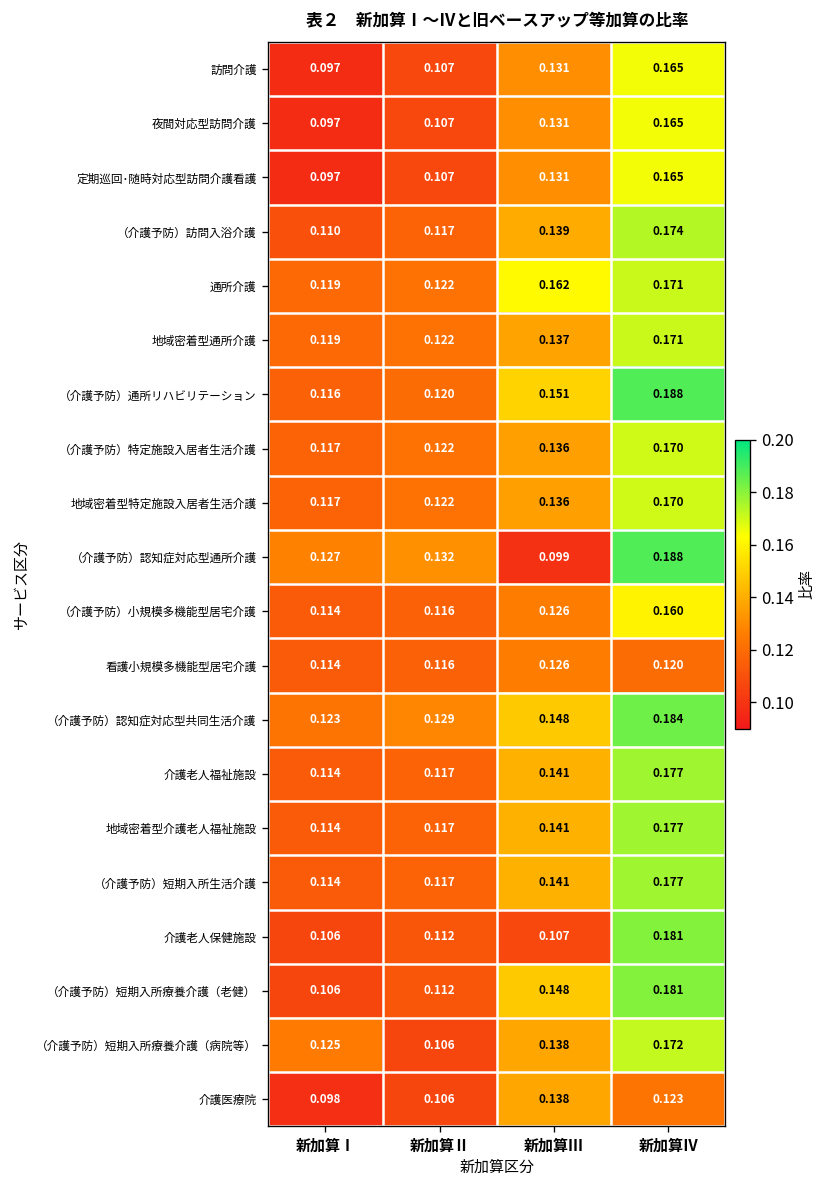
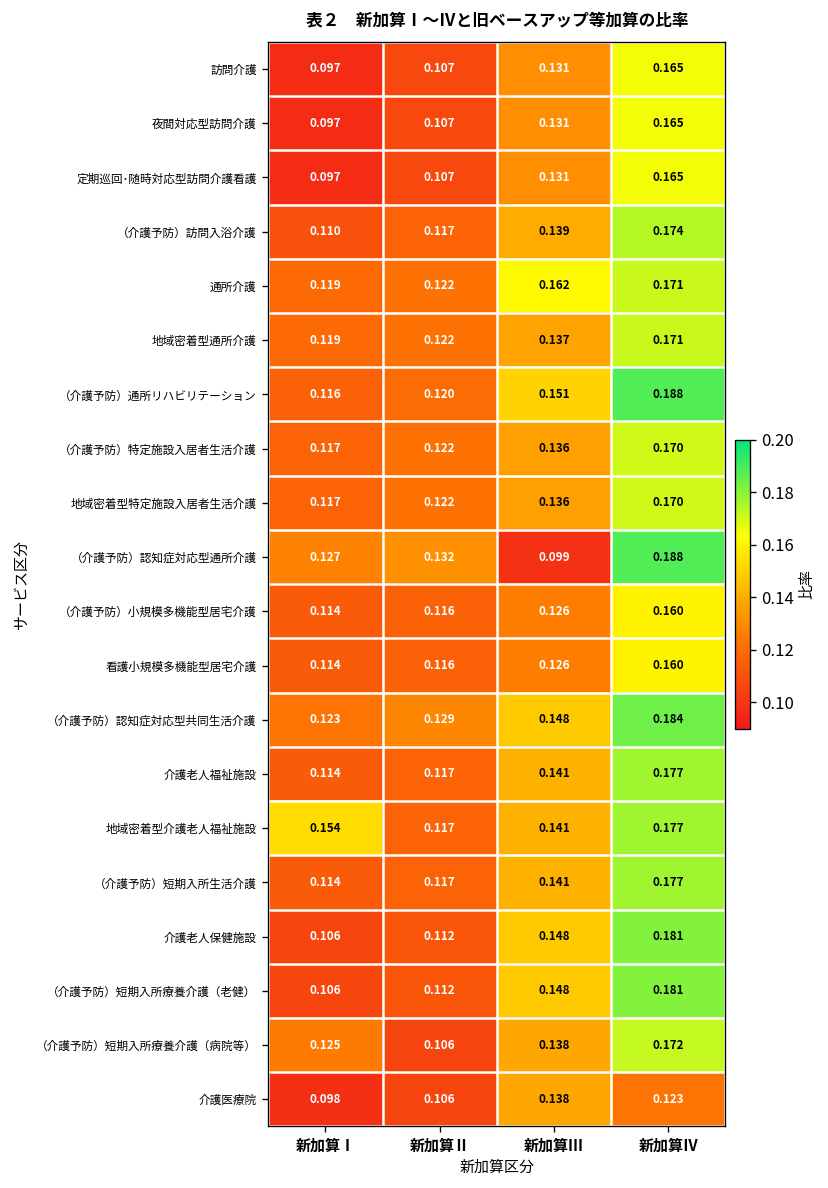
  {
    "訪問介護": {
      "新加算Ⅰ": 0.097,
      "新加算Ⅱ": 0.107,
      "新加算Ⅲ": 0.131,
      "新加算Ⅳ": 0.165
    },
    "夜間対応型訪問介護": {
      "新加算Ⅰ": 0.097,
      "新加算Ⅱ": 0.107,
      "新加算Ⅲ": 0.131,
      "新加算Ⅳ": 0.165
    },
    "定期巡回･随時対応型訪問介護看護": {
      "新加算Ⅰ": 0.097,
      "新加算Ⅱ": 0.107,
      "新加算Ⅲ": 0.131,
      "新加算Ⅳ": 0.165
    },
    "（介護予防）訪問入浴介護": {
      "新加算Ⅰ": 0.110,
      "新加算Ⅱ": 0.117,
      "新加算Ⅲ": 0.139,
      "新加算Ⅳ": 0.174
    },
    "通所介護": {
      "新加算Ⅰ": 0.119,
      "新加算Ⅱ": 0.122,
      "新加算Ⅲ": 0.162,
      "新加算Ⅳ": 0.171
    },
    "地域密着型通所介護": {
      "新加算Ⅰ": 0.119,
      "新加算Ⅱ": 0.122,
      "新加算Ⅲ": 0.137,
      "新加算Ⅳ": 0.171
    },
    "（介護予防）通所リハビリテーション": {
      "新加算Ⅰ": 0.116,
      "新加算Ⅱ": 0.120,
      "新加算Ⅲ": 0.151,
      "新加算Ⅳ": 0.188
    },
    "（介護予防）特定施設入居者生活介護": {
      "新加算Ⅰ": 0.117,
      "新加算Ⅱ": 0.122,
      "新加算Ⅲ": 0.136,
      "新加算Ⅳ": 0.170
    },
    "地域密着型特定施設入居者生活介護": {
      "新加算Ⅰ": 0.117,
      "新加算Ⅱ": 0.122,
      "新加算Ⅲ": 0.136,
      "新加算Ⅳ": 0.170
    },
    "（介護予防）認知症対応型通所介護": {
      "新加算Ⅰ": 0.127,
      "新加算Ⅱ": 0.132,
      "新加算Ⅲ": 0.099,
      "新加算Ⅳ": 0.188
    },
    "（介護予防）小規模多機能型居宅介護": {
      "新加算Ⅰ": 0.114,
      "新加算Ⅱ": 0.116,
      "新加算Ⅲ": 0.126,
      "新加算Ⅳ": 0.160
    },
    "看護小規模多機能型居宅介護": {
      "新加算Ⅰ": 0.114,
      "新加算Ⅱ": 0.116,
      "新加算Ⅲ": 0.126,
-     "新加算Ⅳ": 0.120
+     "新加算Ⅳ": 0.160
    },
    "（介護予防）認知症対応型共同生活介護": {
      "新加算Ⅰ": 0.123,
      "新加算Ⅱ": 0.129,
      "新加算Ⅲ": 0.148,
      "新加算Ⅳ": 0.184
    },
    "介護老人福祉施設": {
      "新加算Ⅰ": 0.114,
      "新加算Ⅱ": 0.117,
      "新加算Ⅲ": 0.141,
      "新加算Ⅳ": 0.177
    },
    "地域密着型介護老人福祉施設": {
-     "新加算Ⅰ": 0.114,
+     "新加算Ⅰ": 0.154,
      "新加算Ⅱ": 0.117,
      "新加算Ⅲ": 0.141,
      "新加算Ⅳ": 0.177
    },
    "（介護予防）短期入所生活介護": {
      "新加算Ⅰ": 0.114,
      "新加算Ⅱ": 0.117,
      "新加算Ⅲ": 0.141,
      "新加算Ⅳ": 0.177
    },
    "介護老人保健施設": {
      "新加算Ⅰ": 0.106,
      "新加算Ⅱ": 0.112,
-     "新加算Ⅲ": 0.107,
+     "新加算Ⅲ": 0.148,
      "新加算Ⅳ": 0.181
    },
    "（介護予防）短期入所療養介護（老健）": {
      "新加算Ⅰ": 0.106,
      "新加算Ⅱ": 0.112,
      "新加算Ⅲ": 0.148,
      "新加算Ⅳ": 0.181
    },
    "（介護予防）短期入所療養介護（病院等）": {
      "新加算Ⅰ": 0.125,
      "新加算Ⅱ": 0.106,
      "新加算Ⅲ": 0.138,
      "新加算Ⅳ": 0.172
    },
    "介護医療院": {
      "新加算Ⅰ": 0.098,
      "新加算Ⅱ": 0.106,
      "新加算Ⅲ": 0.138,
      "新加算Ⅳ": 0.123
    }
  }
